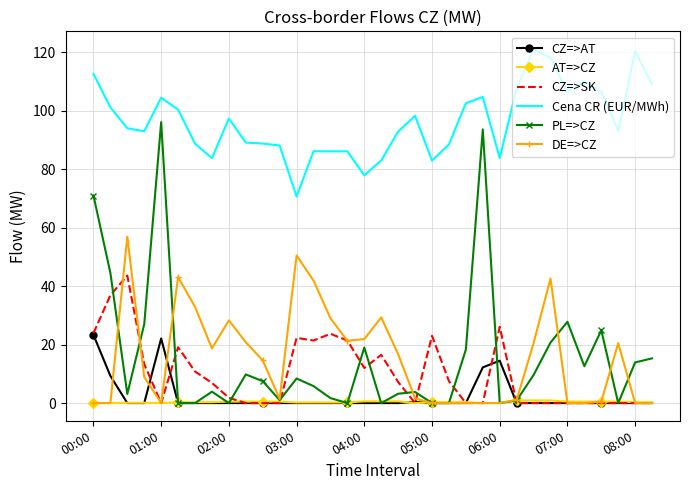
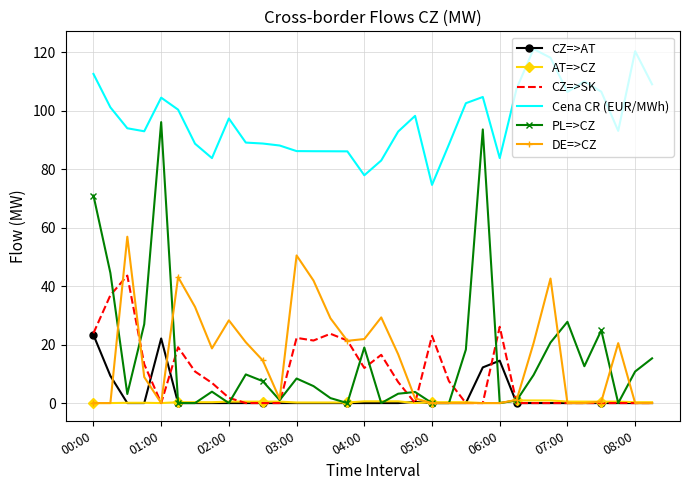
  {
    "CZ=>AT": {
      "01:00": 22,
      "06:00": 15
    },
    "CZ=>SK": {
      "02:00": 2,
      "03:00": 22,
      "04:00": 12,
      "05:00": 23,
      "06:00": 26
    },
    "Cena CR (EUR/MWh)": {
      "00:00": 113,
      "01:00": 104,
      "02:00": 97,
-     "03:00": 71,
+     "03:00": 86,
      "04:00": 78,
-     "05:00": 83,
+     "05:00": 75,
      "06:00": 84
    },
    "PL=>CZ": {
      "00:00": 71,
      "01:00": 96,
      "03:00": 8,
      "04:00": 19,
      "07:00": 28,
-     "08:00": 14
+     "08:00": 11
    }
  }
